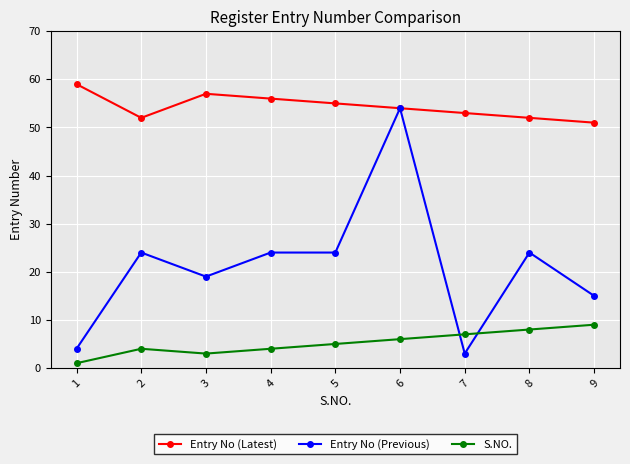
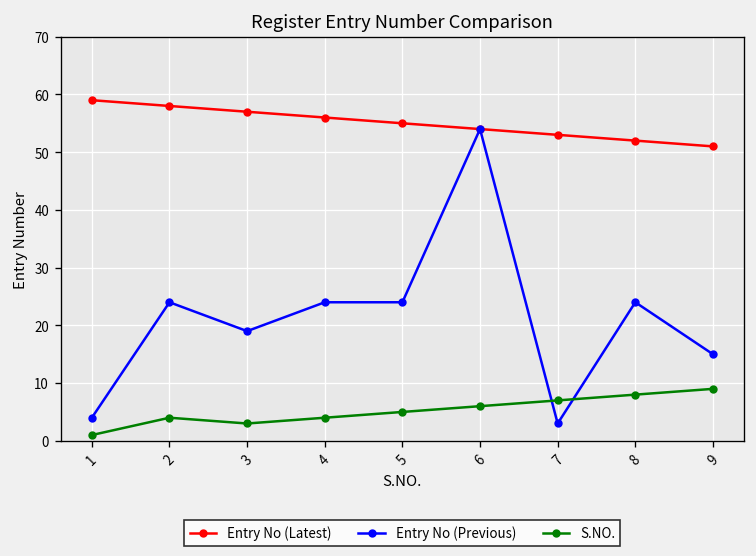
  {
    "Entry No (Latest)": {
      "1": 59,
-     "2": 52,
+     "2": 58,
      "3": 57,
      "4": 56,
      "5": 55,
      "7": 53,
      "8": 52,
      "9": 51
    },
    "Entry No (Previous)": {
      "1": 4,
      "2": 24,
      "3": 19,
      "4": 24,
      "5": 24,
      "7": 3,
      "8": 24,
      "9": 15
    },
    "S.NO.": {
      "1": 1,
      "2": 4,
      "3": 3,
      "4": 4,
      "5": 5,
      "6": 6,
      "7": 7,
      "8": 8,
      "9": 9
    }
  }
